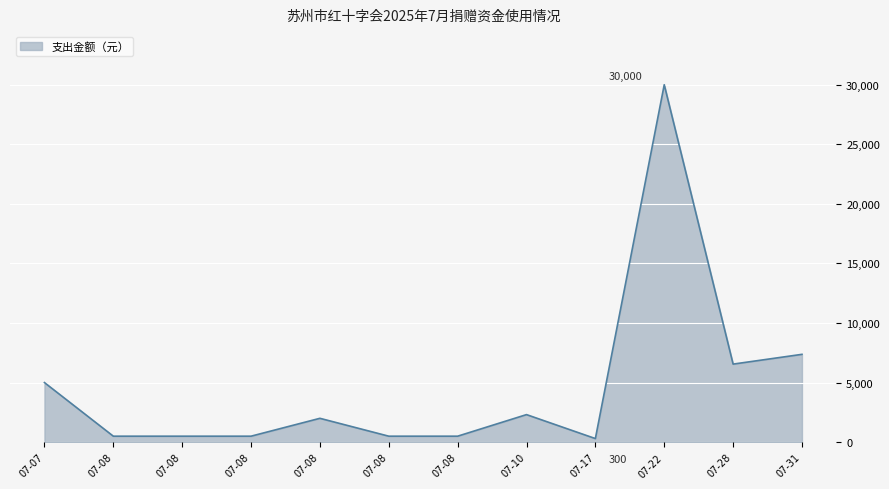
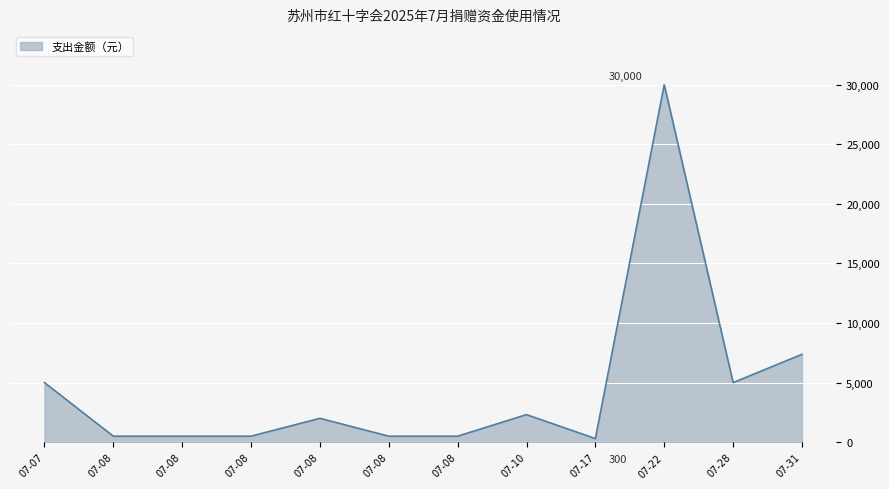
  {
    "07-07": "5,000",
    "07-10": "2,300",
-   "07-28": "6,600",
+   "07-28": "5,000",
    "07-31": "7,400"
  }
